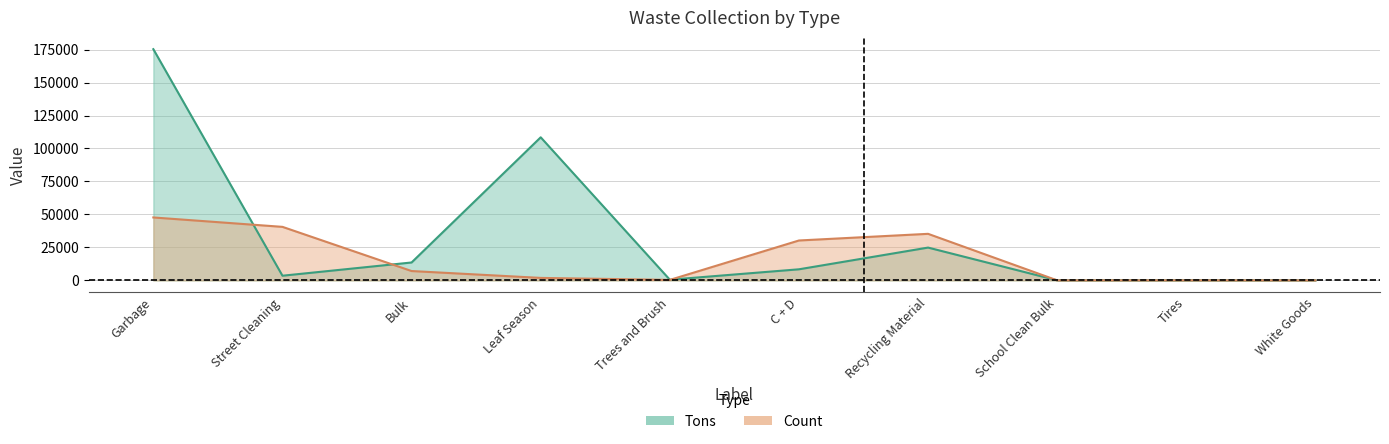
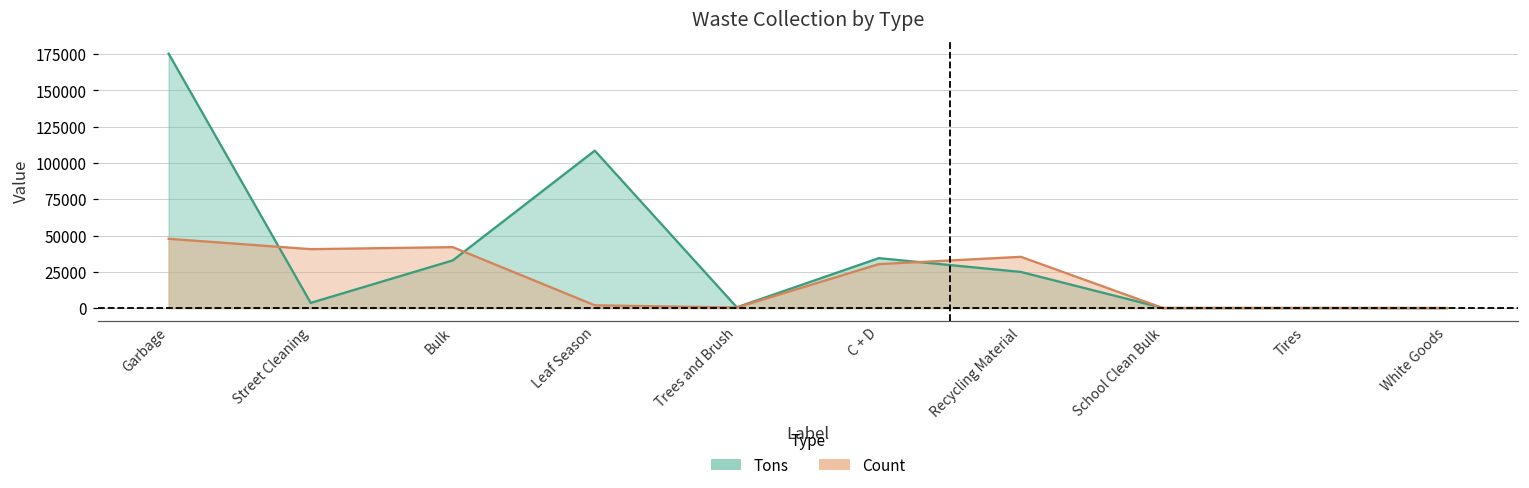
  {
    "Tons": {
      "Garbage": 175000,
      "Street Cleaning": 4000,
-     "Bulk": 14000,
+     "Bulk": 33000,
      "Leaf Season": 108000,
-     "C + D": 8000,
+     "C + D": 34000,
      "Recycling Material": 25000
    },
    "Count": {
      "Garbage": 48000,
      "Street Cleaning": 41000,
-     "Bulk": 7000,
+     "Bulk": 42000,
      "Leaf Season": 2000,
      "C + D": 30000,
      "Recycling Material": 35000
    }
  }
